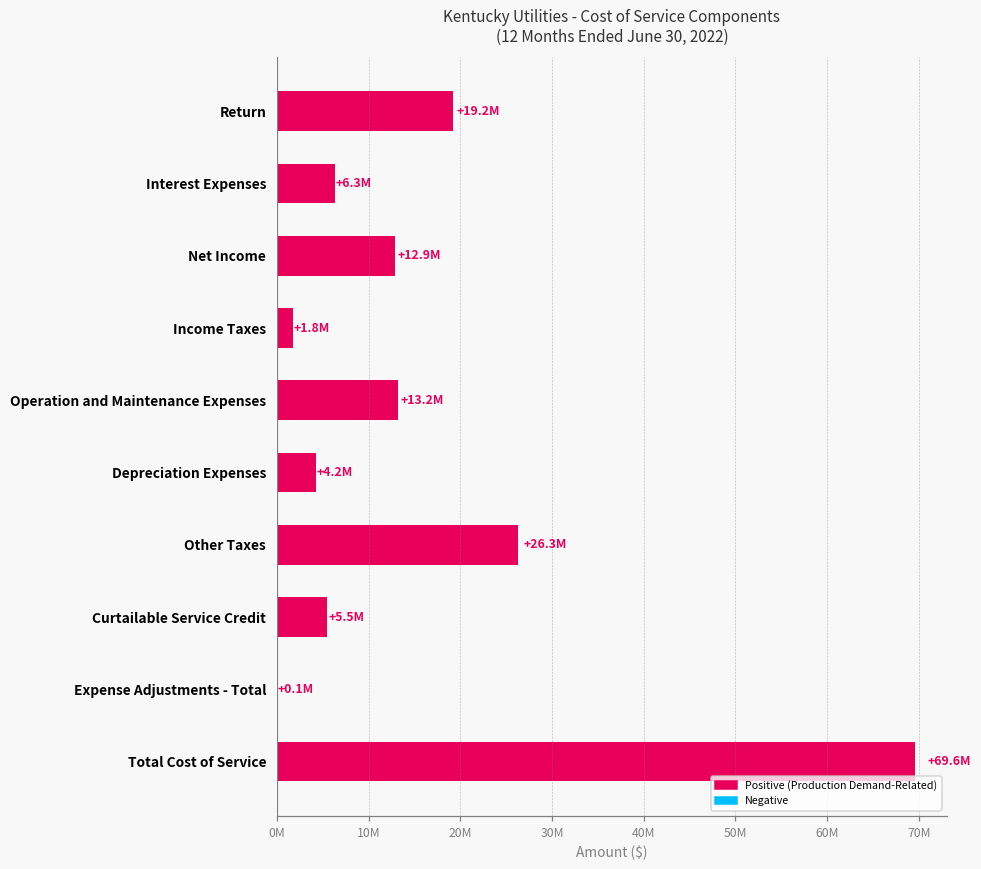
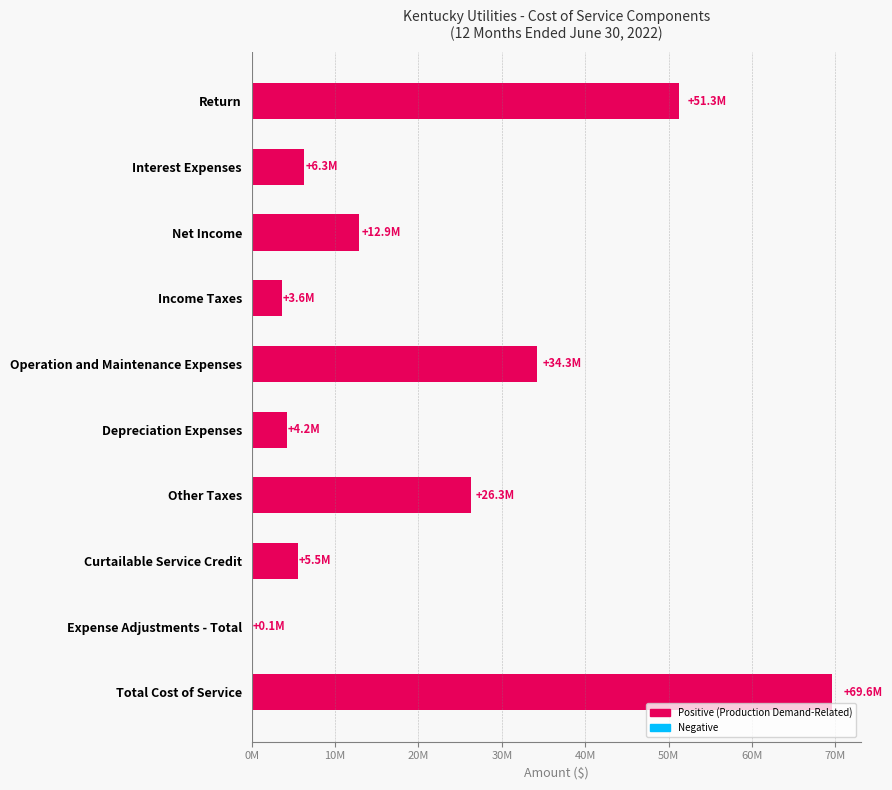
  {
-   "Return": "+19.2M",
+   "Return": "+51.3M",
    "Interest Expenses": "+6.3M",
    "Net Income": "+12.9M",
-   "Income Taxes": "+1.8M",
-   "Operation and Maintenance Expenses": "+13.2M",
+   "Income Taxes": "+3.6M",
+   "Operation and Maintenance Expenses": "+34.3M",
    "Depreciation Expenses": "+4.2M",
    "Other Taxes": "+26.3M",
    "Curtailable Service Credit": "+5.5M",
    "Expense Adjustments - Total": "+0.1M",
    "Total Cost of Service": "+69.6M"
  }
